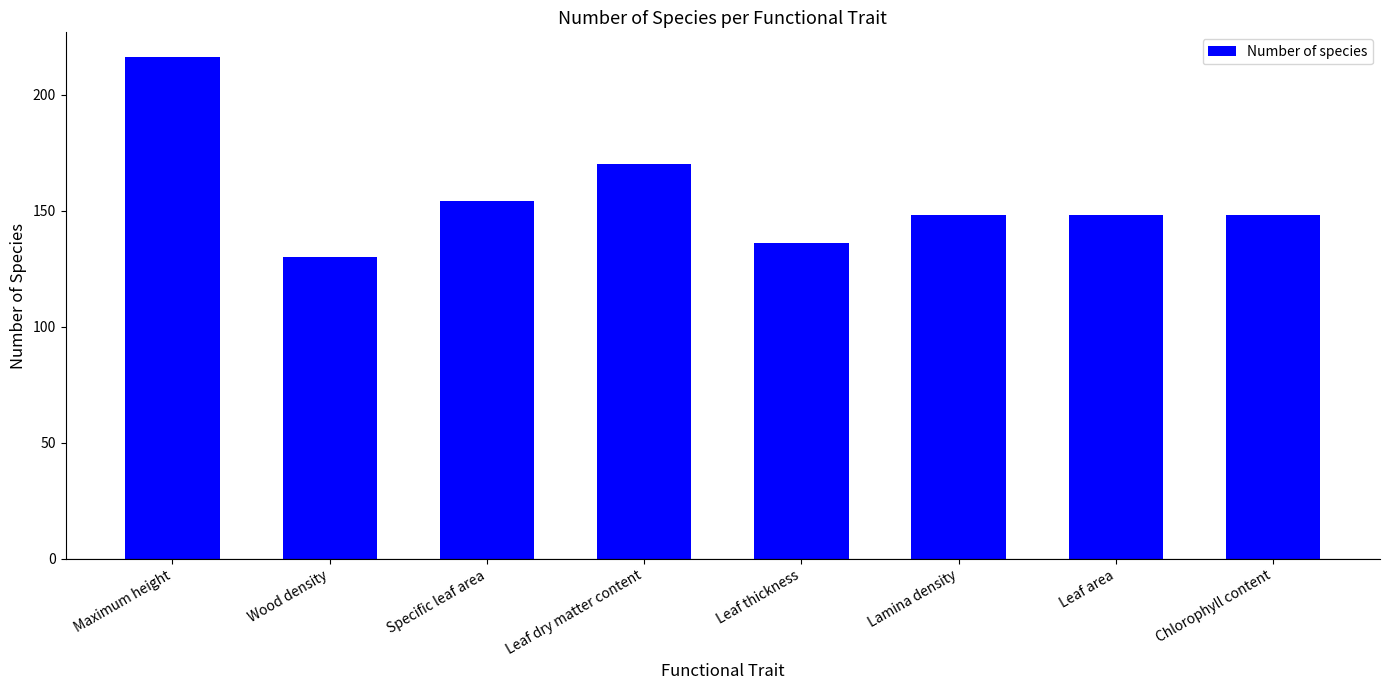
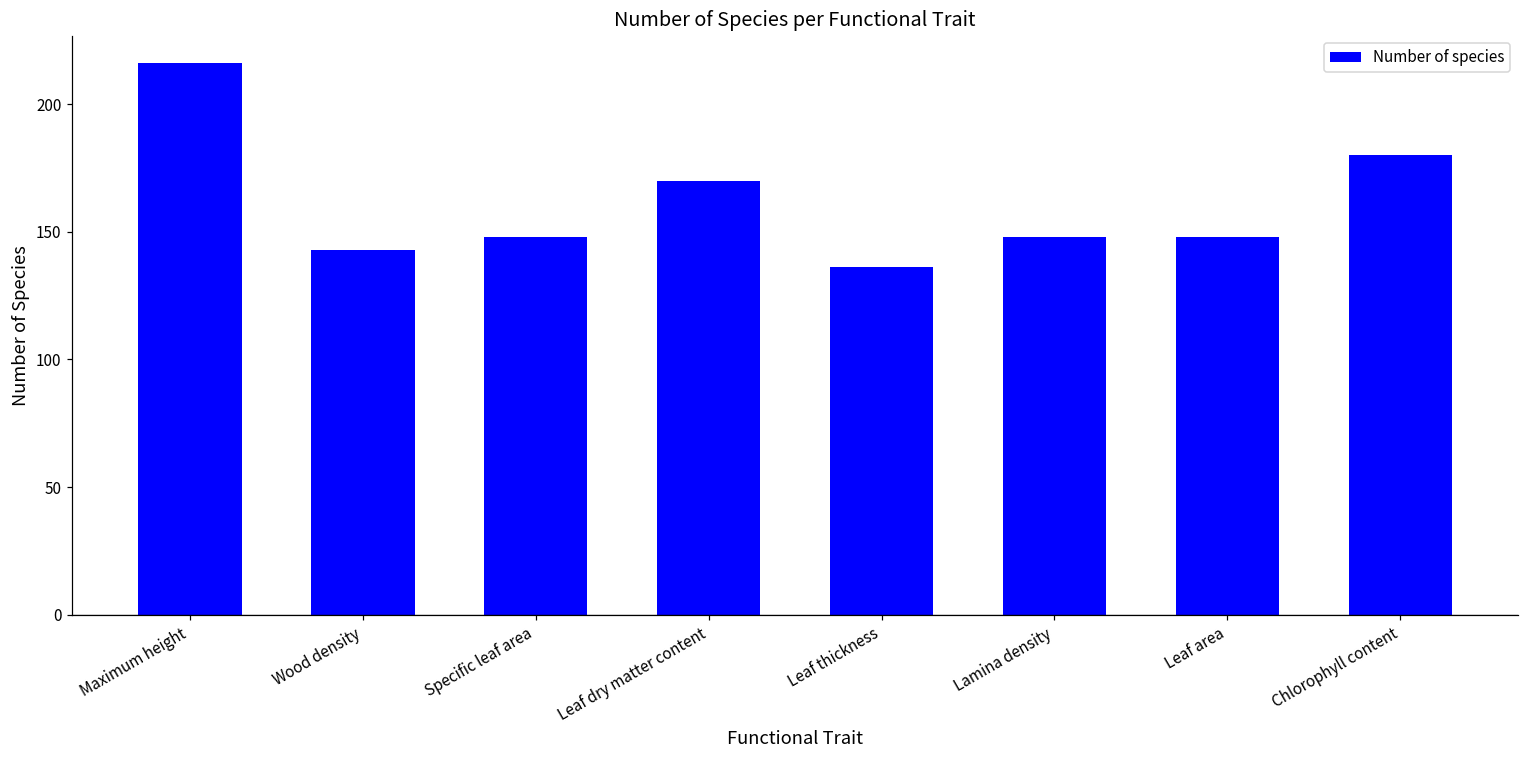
  {
    "Maximum height": 216,
-   "Wood density": 130,
-   "Specific leaf area": 154,
+   "Wood density": 143,
+   "Specific leaf area": 148,
    "Leaf dry matter content": 170,
    "Leaf thickness": 136,
    "Lamina density": 148,
    "Leaf area": 148,
-   "Chlorophyll content": 148
+   "Chlorophyll content": 180
  }
